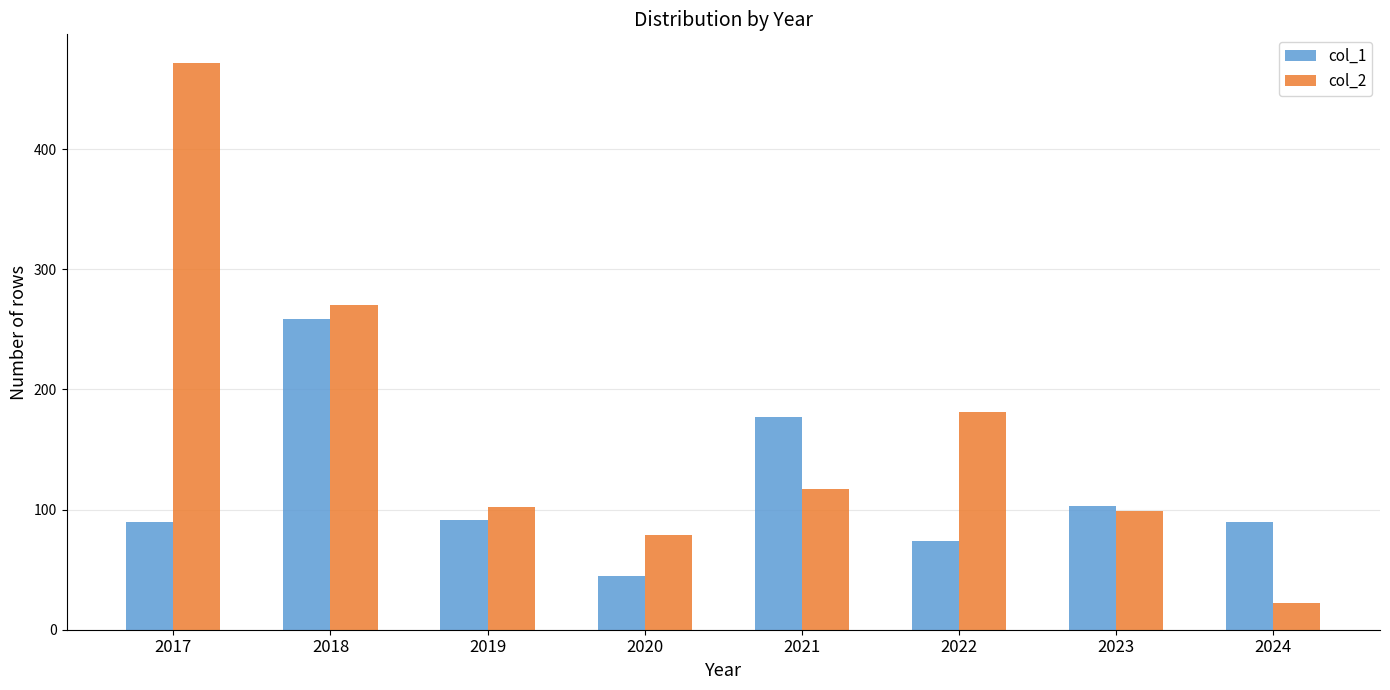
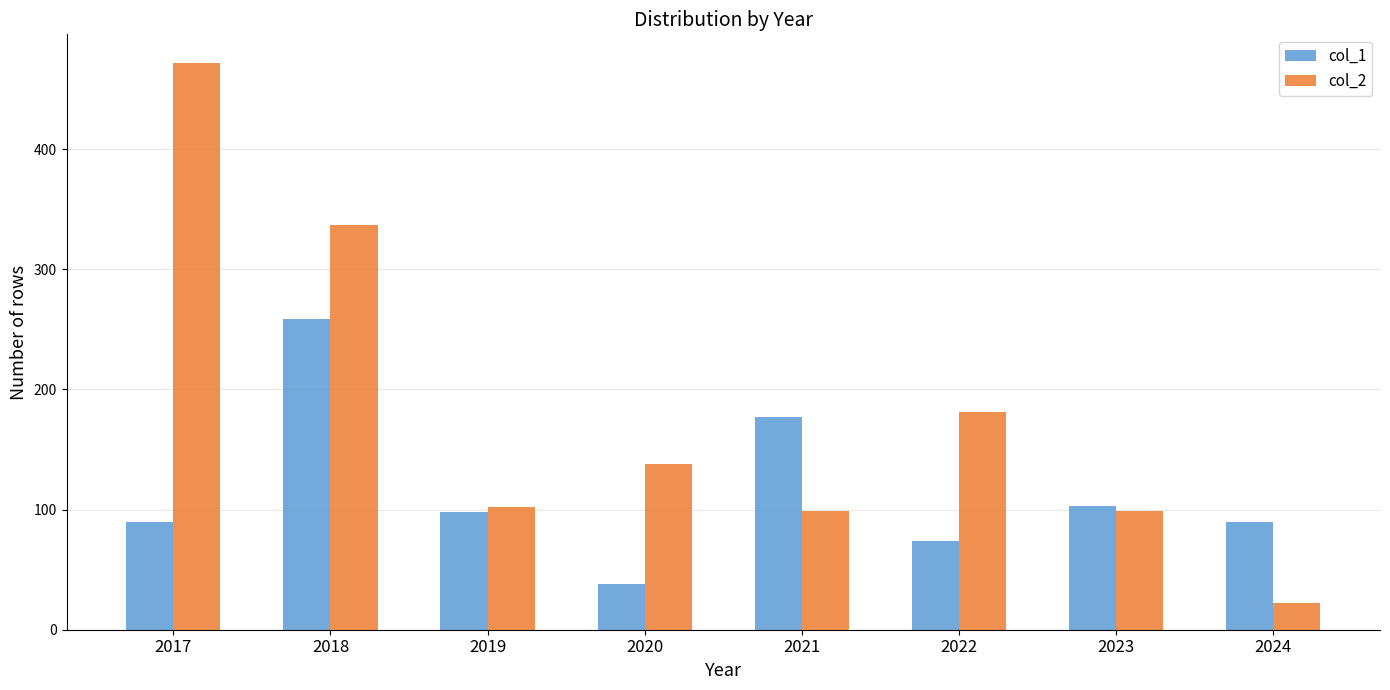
  {
    "col_1": {
      "2017": 90,
      "2018": 259,
-     "2019": 91,
-     "2020": 45,
+     "2019": 98,
+     "2020": 38,
      "2021": 177,
      "2022": 74,
      "2023": 103,
      "2024": 90
    },
    "col_2": {
      "2017": 472,
-     "2018": 270,
+     "2018": 337,
      "2019": 102,
-     "2020": 79,
-     "2021": 117,
+     "2020": 138,
+     "2021": 99,
      "2022": 181,
      "2023": 99,
      "2024": 22
    }
  }
